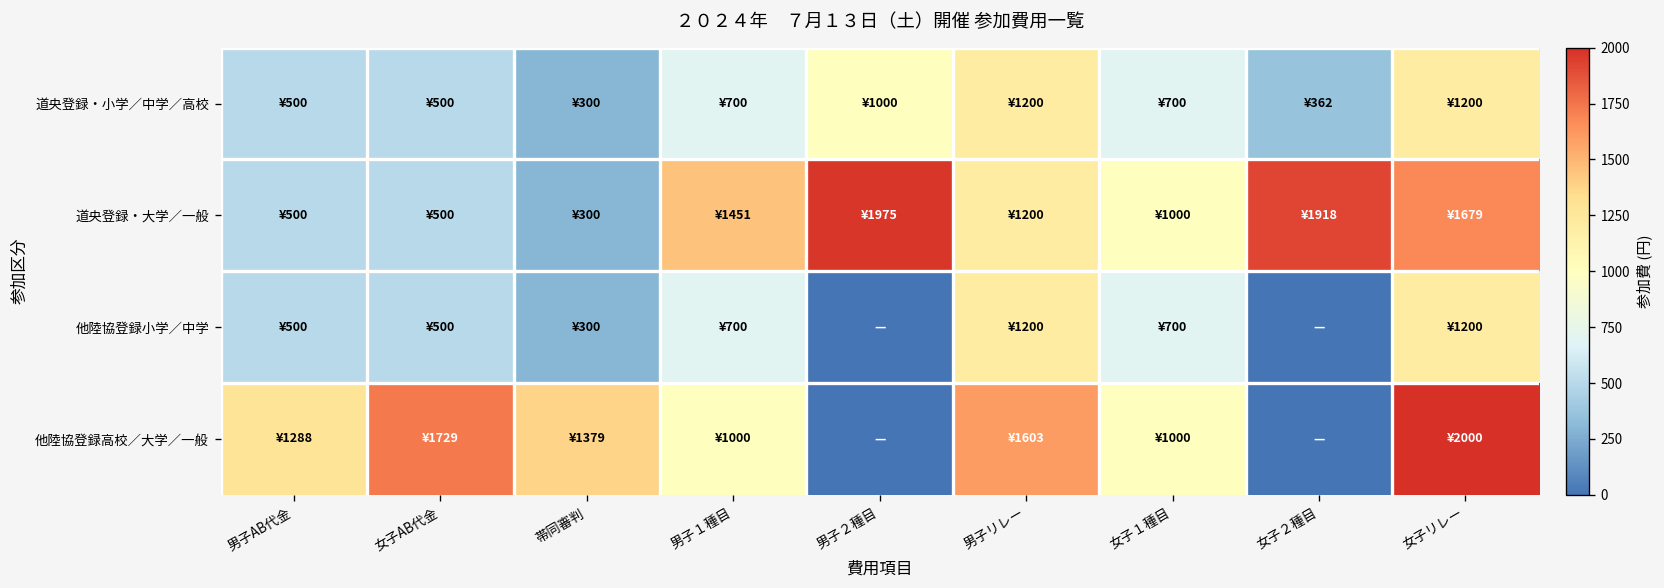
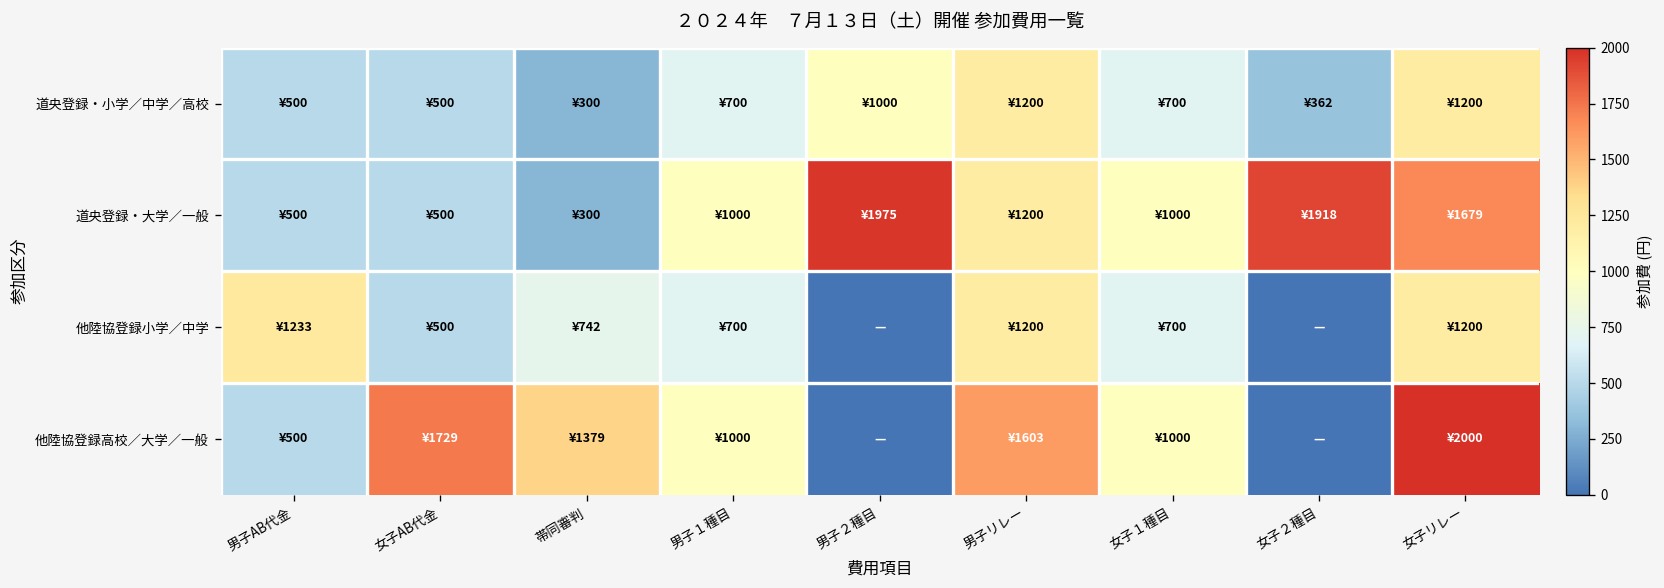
  {
    "道央登録・小学／中学／高校": {
      "男子AB代金": "¥500",
      "女子AB代金": "¥500",
      "帯同審判": "¥300",
      "男子１種目": "¥700",
      "男子２種目": "¥1000",
      "男子リレー": "¥1200",
      "女子１種目": "¥700",
      "女子２種目": "¥362",
      "女子リレー": "¥1200"
    },
    "道央登録・大学／一般": {
      "男子AB代金": "¥500",
      "女子AB代金": "¥500",
      "帯同審判": "¥300",
-     "男子１種目": "¥1451",
+     "男子１種目": "¥1000",
      "男子２種目": "¥1975",
      "男子リレー": "¥1200",
      "女子１種目": "¥1000",
      "女子２種目": "¥1918",
      "女子リレー": "¥1679"
    },
    "他陸協登録小学／中学": {
-     "男子AB代金": "¥500",
+     "男子AB代金": "¥1233",
      "女子AB代金": "¥500",
-     "帯同審判": "¥300",
+     "帯同審判": "¥742",
      "男子１種目": "¥700",
      "男子リレー": "¥1200",
      "女子１種目": "¥700",
      "女子リレー": "¥1200"
    },
    "他陸協登録高校／大学／一般": {
-     "男子AB代金": "¥1288",
+     "男子AB代金": "¥500",
      "女子AB代金": "¥1729",
      "帯同審判": "¥1379",
      "男子１種目": "¥1000",
      "男子リレー": "¥1603",
      "女子１種目": "¥1000",
      "女子リレー": "¥2000"
    }
  }
